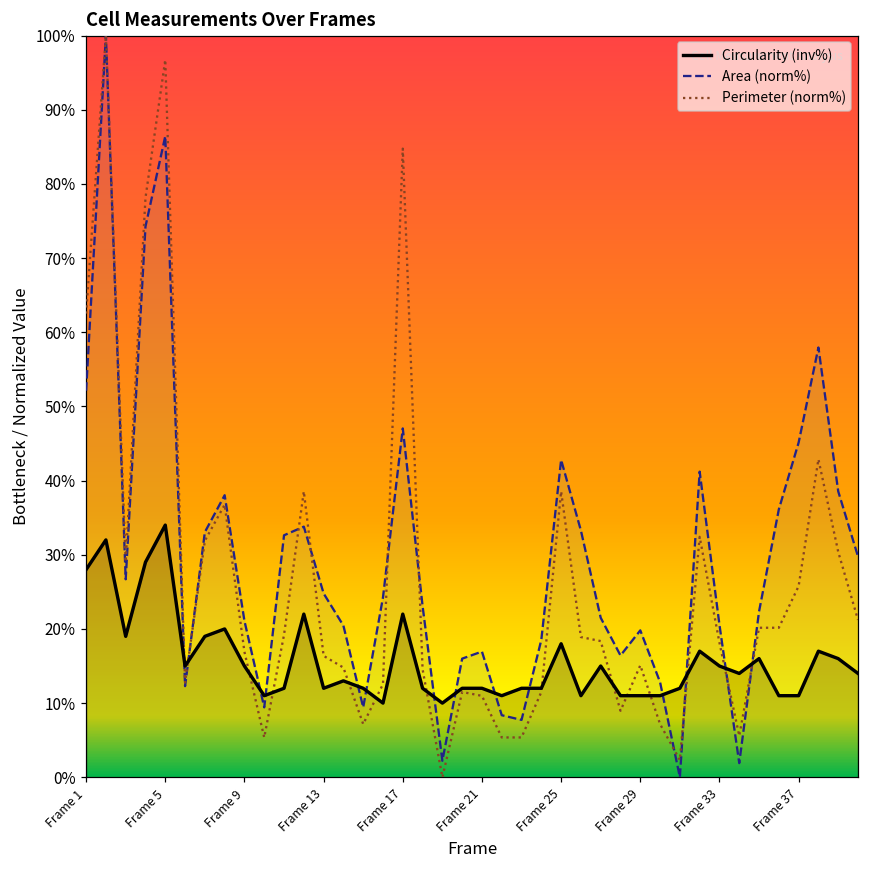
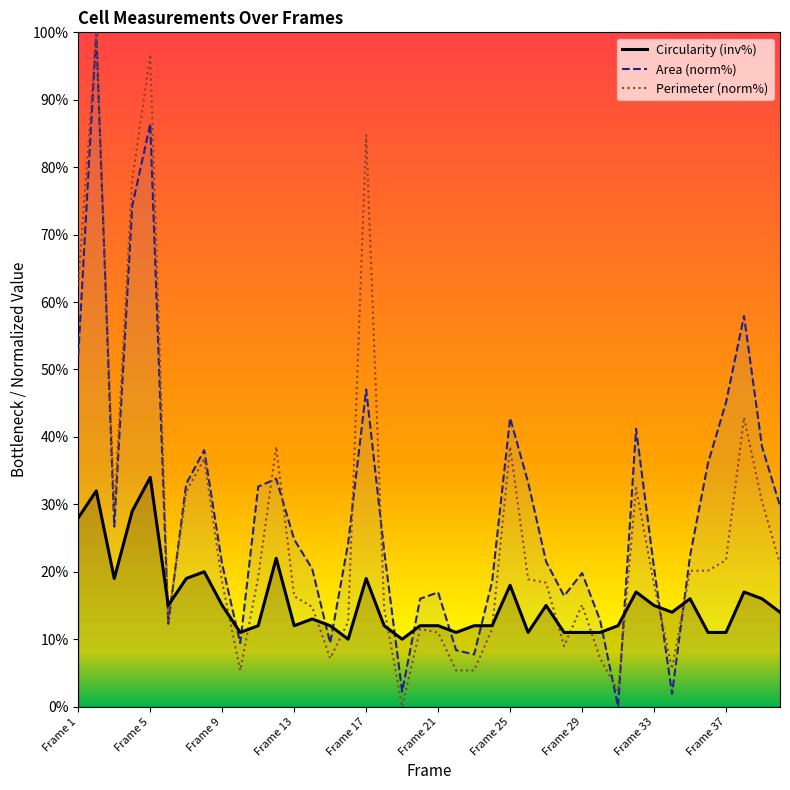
  {
    "Circularity (inv%)": {
      "Frame 1": "28%",
      "Frame 5": "34%",
      "Frame 9": "15%",
      "Frame 13": "12%",
-     "Frame 17": "22%",
+     "Frame 17": "19%",
      "Frame 21": "12%",
      "Frame 25": "18%",
      "Frame 29": "11%",
      "Frame 33": "15%",
      "Frame 37": "11%"
    },
    "Area (norm%)": {
      "Frame 1": "52%",
      "Frame 5": "86%",
      "Frame 9": "21%",
      "Frame 13": "25%",
      "Frame 17": "47%",
      "Frame 21": "17%",
      "Frame 25": "43%",
      "Frame 29": "20%",
      "Frame 33": "21%",
      "Frame 37": "45%"
    },
    "Perimeter (norm%)": {
      "Frame 1": "63%",
      "Frame 5": "97%",
-     "Frame 9": "17%",
+     "Frame 9": "18%",
      "Frame 13": "16%",
      "Frame 17": "85%",
      "Frame 21": "11%",
      "Frame 25": "39%",
      "Frame 29": "15%",
      "Frame 33": "18%",
-     "Frame 37": "26%"
+     "Frame 37": "22%"
    }
  }
